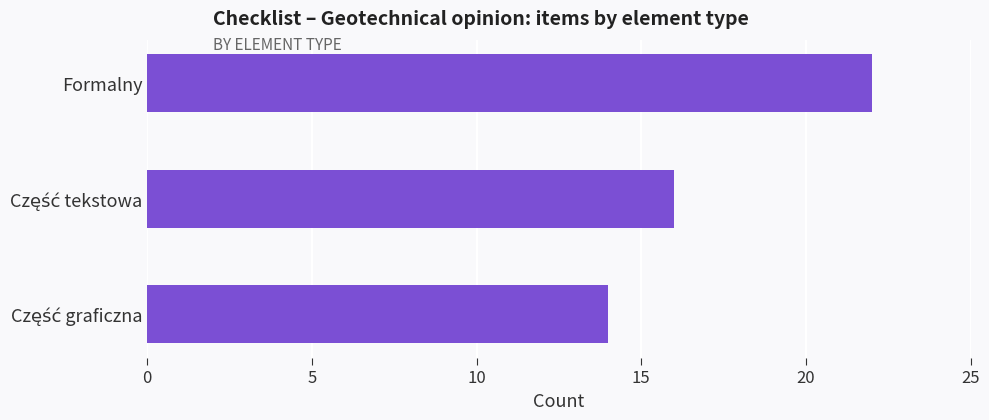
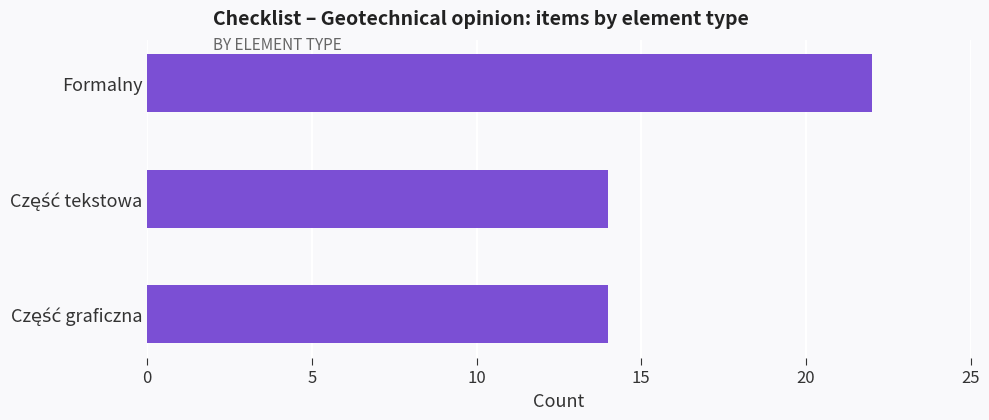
  {
    "Formalny": 22,
-   "Część tekstowa": 16,
+   "Część tekstowa": 14,
    "Część graficzna": 14
  }
